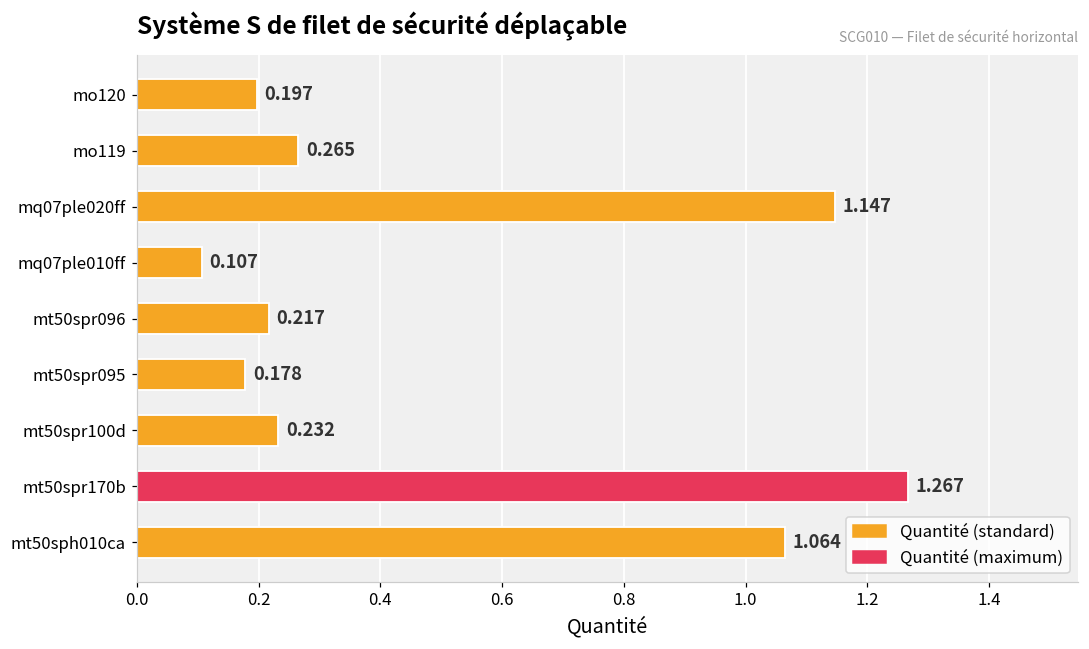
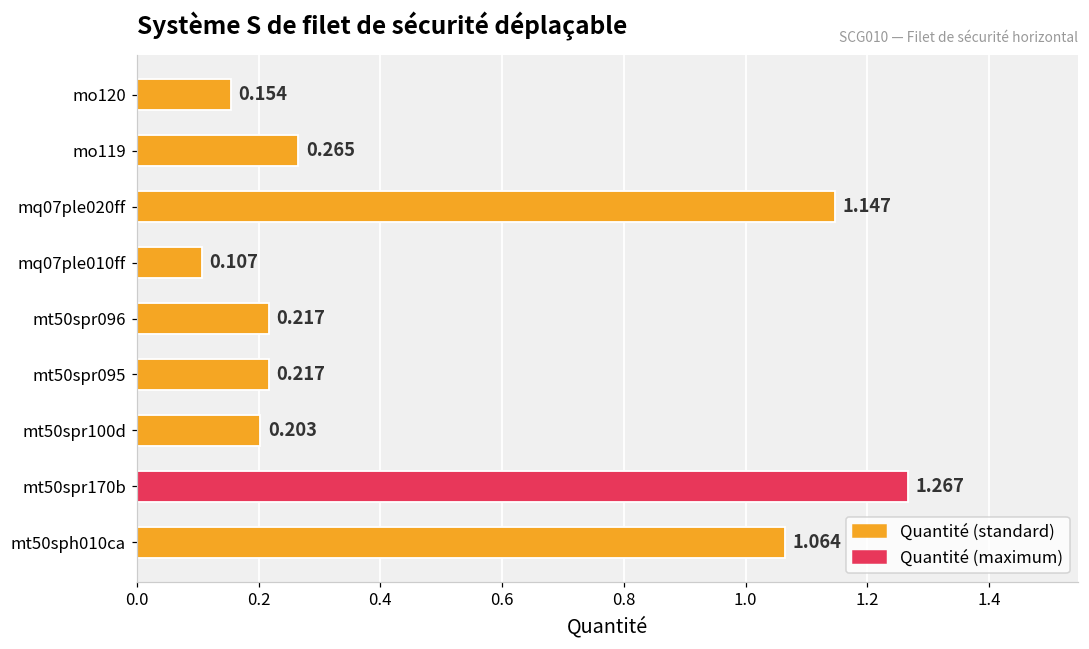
  {
-   "mo120": 0.197,
+   "mo120": 0.154,
    "mo119": 0.265,
    "mq07ple020ff": 1.147,
    "mq07ple010ff": 0.107,
    "mt50spr096": 0.217,
-   "mt50spr095": 0.178,
-   "mt50spr100d": 0.232,
+   "mt50spr095": 0.217,
+   "mt50spr100d": 0.203,
    "mt50spr170b": 1.267,
    "mt50sph010ca": 1.064
  }
